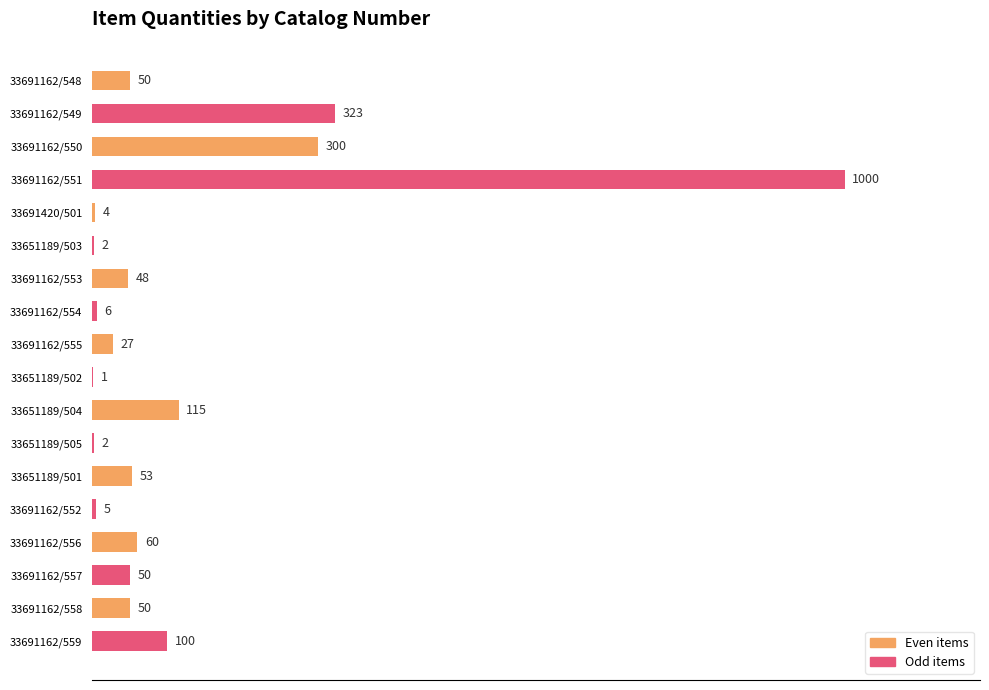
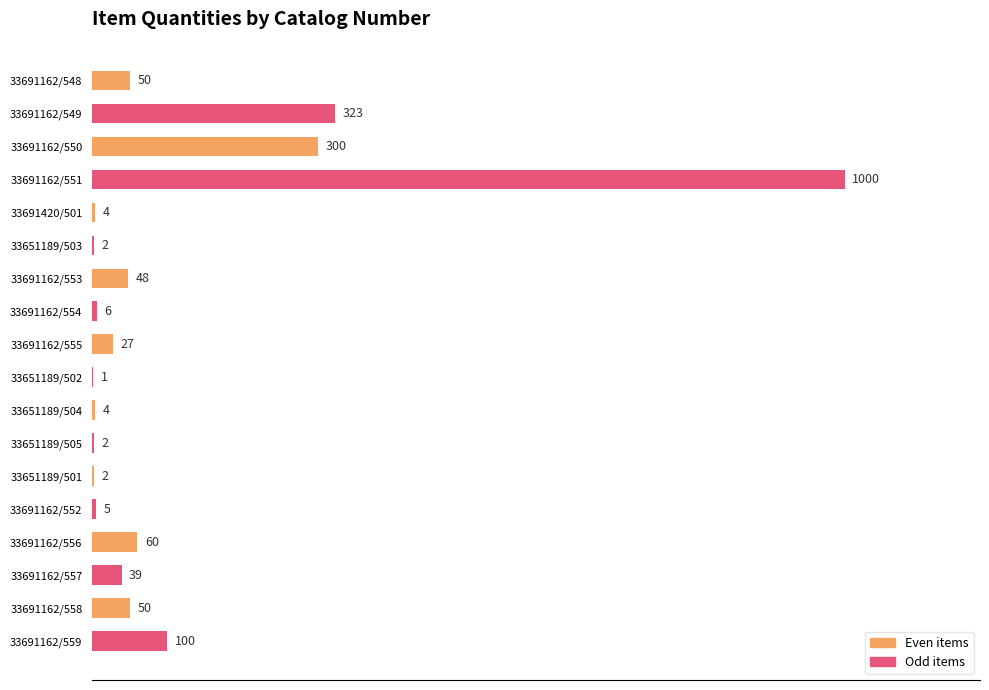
  {
    "33691162/548": 50,
    "33691162/549": 323,
    "33691162/550": 300,
    "33691162/551": 1000,
    "33691420/501": 4,
    "33651189/503": 2,
    "33691162/553": 48,
    "33691162/554": 6,
    "33691162/555": 27,
    "33651189/502": 1,
-   "33651189/504": 115,
+   "33651189/504": 4,
    "33651189/505": 2,
-   "33651189/501": 53,
+   "33651189/501": 2,
    "33691162/552": 5,
    "33691162/556": 60,
-   "33691162/557": 50,
+   "33691162/557": 39,
    "33691162/558": 50,
    "33691162/559": 100
  }
